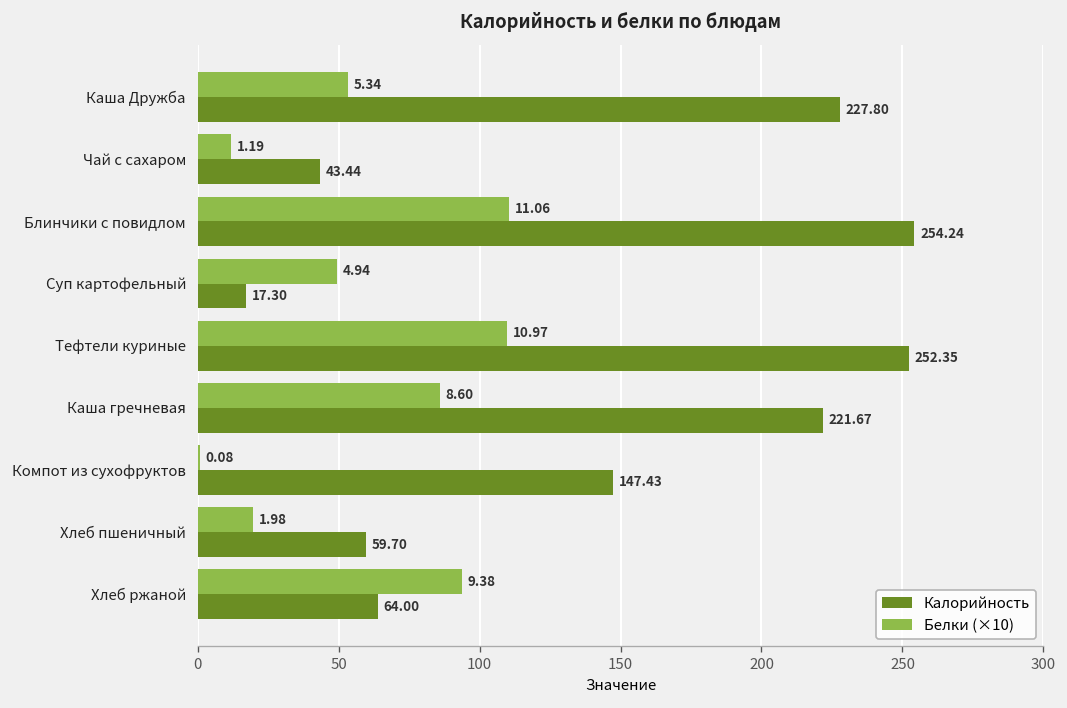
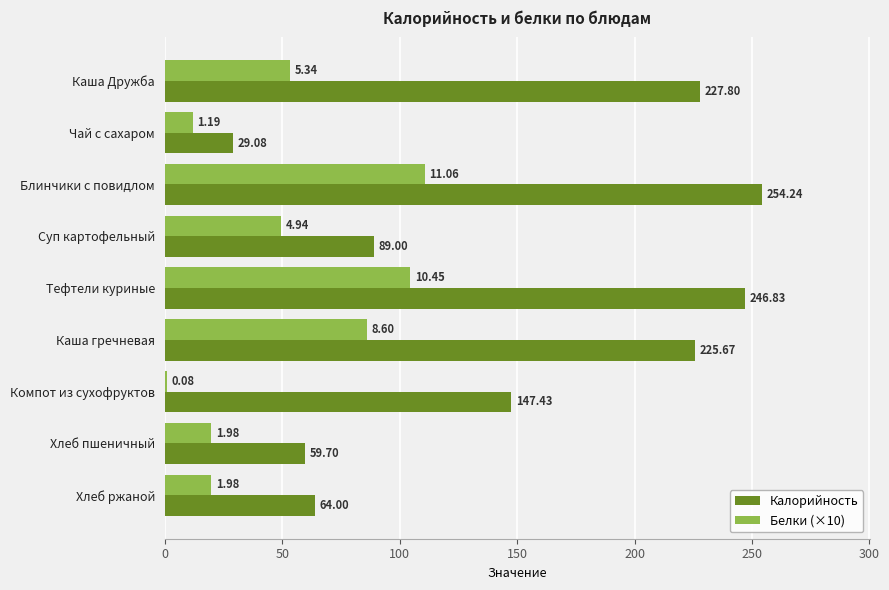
  {
    "Калорийность": {
      "Каша Дружба": 227.80,
-     "Чай с сахаром": 43.44,
+     "Чай с сахаром": 29.08,
      "Блинчики с повидлом": 254.24,
-     "Суп картофельный": 17.30,
-     "Тефтели куриные": 252.35,
-     "Каша гречневая": 221.67,
+     "Суп картофельный": 89.00,
+     "Тефтели куриные": 246.83,
+     "Каша гречневая": 225.67,
      "Компот из сухофруктов": 147.43,
      "Хлеб пшеничный": 59.70,
      "Хлеб ржаной": 64.00
    },
    "Белки (×10)": {
-     "Тефтели куриные": 10.97,
-     "Хлеб ржаной": 9.38
+     "Тефтели куриные": 10.45,
+     "Хлеб ржаной": 1.98
    }
  }
